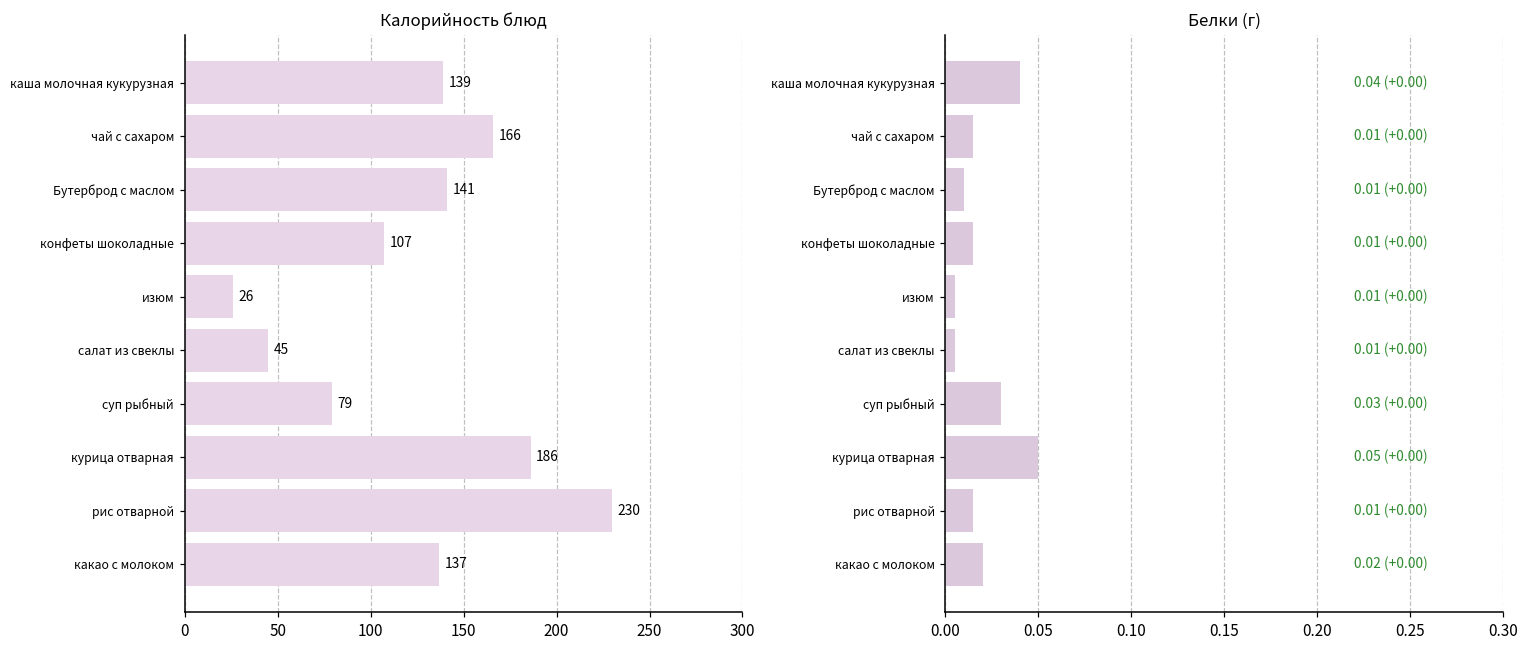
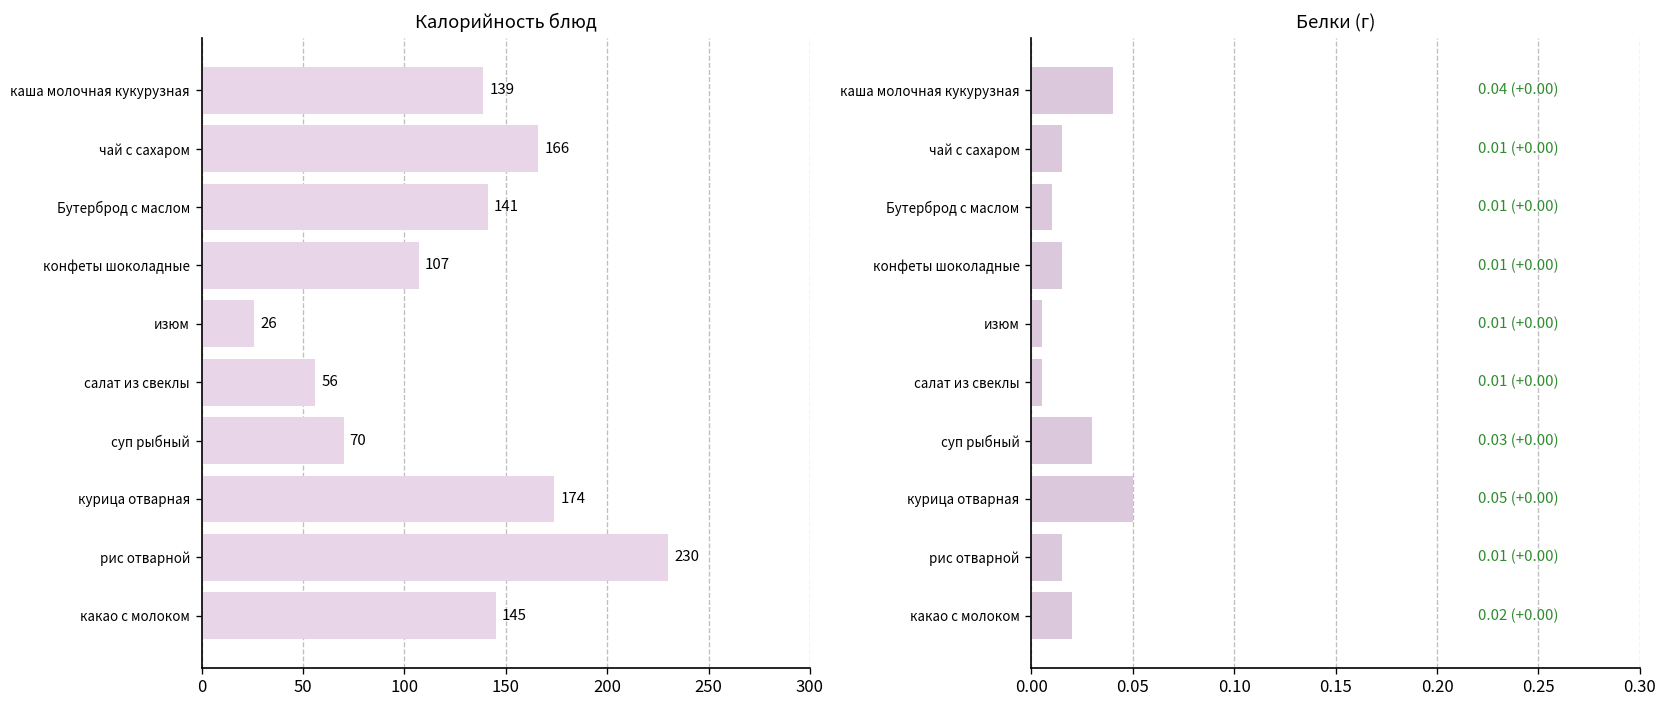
  {
    "Калорийность блюд": {
      "каша молочная кукурузная": 139,
      "чай с сахаром": 166,
      "Бутерброд с маслом": 141,
      "конфеты шоколадные": 107,
      "изюм": 26,
-     "салат из свеклы": 45,
-     "суп рыбный": 79,
-     "курица отварная": 186,
+     "салат из свеклы": 56,
+     "суп рыбный": 70,
+     "курица отварная": 174,
      "рис отварной": 230,
-     "какао с молоком": 137
+     "какао с молоком": 145
    },
    "Белки (г)": {
      "каша молочная кукурузная": 0.040,
      "чай с сахаром": 0.015,
      "Бутерброд с маслом": 0.010,
      "конфеты шоколадные": 0.015,
      "изюм": 0.005,
      "салат из свеклы": 0.005,
      "суп рыбный": 0.030,
      "курица отварная": 0.050,
      "рис отварной": 0.015,
      "какао с молоком": 0.020
    }
  }
